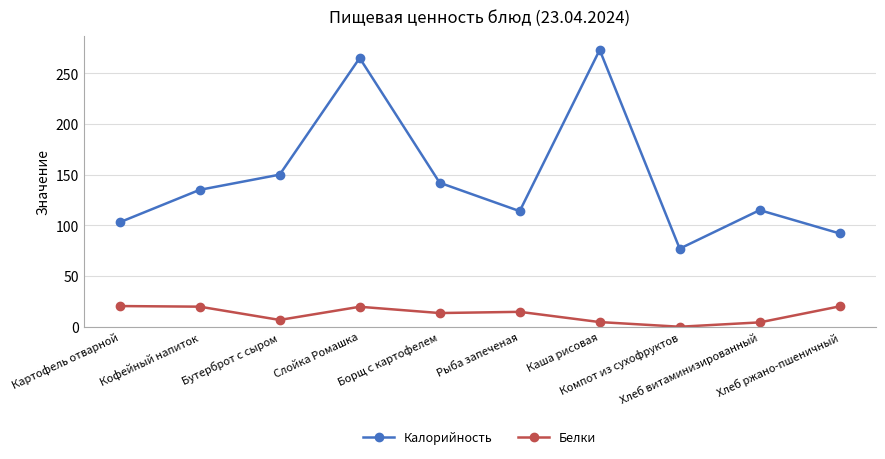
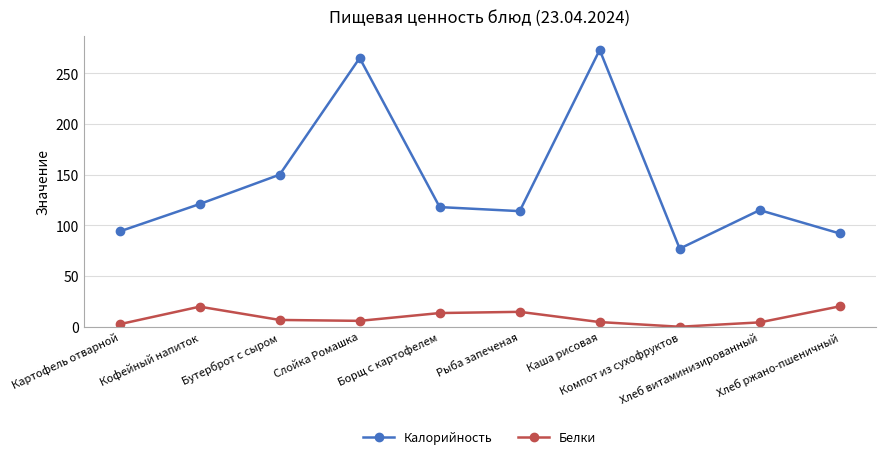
  {
    "Калорийность": {
-     "Картофель отварной": 103,
-     "Кофейный напиток": 135,
+     "Картофель отварной": 94,
+     "Кофейный напиток": 121,
      "Бутерброт с сыром": 150,
      "Слойка Ромашка": 265,
-     "Борщ с картофелем": 142,
+     "Борщ с картофелем": 118,
      "Рыба запеченая": 114,
      "Каша рисовая": 273,
      "Компот из сухофруктов": 77,
      "Хлеб витаминизированный": 115,
      "Хлеб ржано-пшеничный": 92
    },
    "Белки": {
-     "Картофель отварной": 20,
+     "Картофель отварной": 3,
      "Кофейный напиток": 20,
      "Бутерброт с сыром": 7,
-     "Слойка Ромашка": 20,
+     "Слойка Ромашка": 6,
      "Борщ с картофелем": 14,
      "Рыба запеченая": 15,
      "Каша рисовая": 5,
      "Компот из сухофруктов": 0,
      "Хлеб витаминизированный": 4,
      "Хлеб ржано-пшеничный": 20
    }
  }
